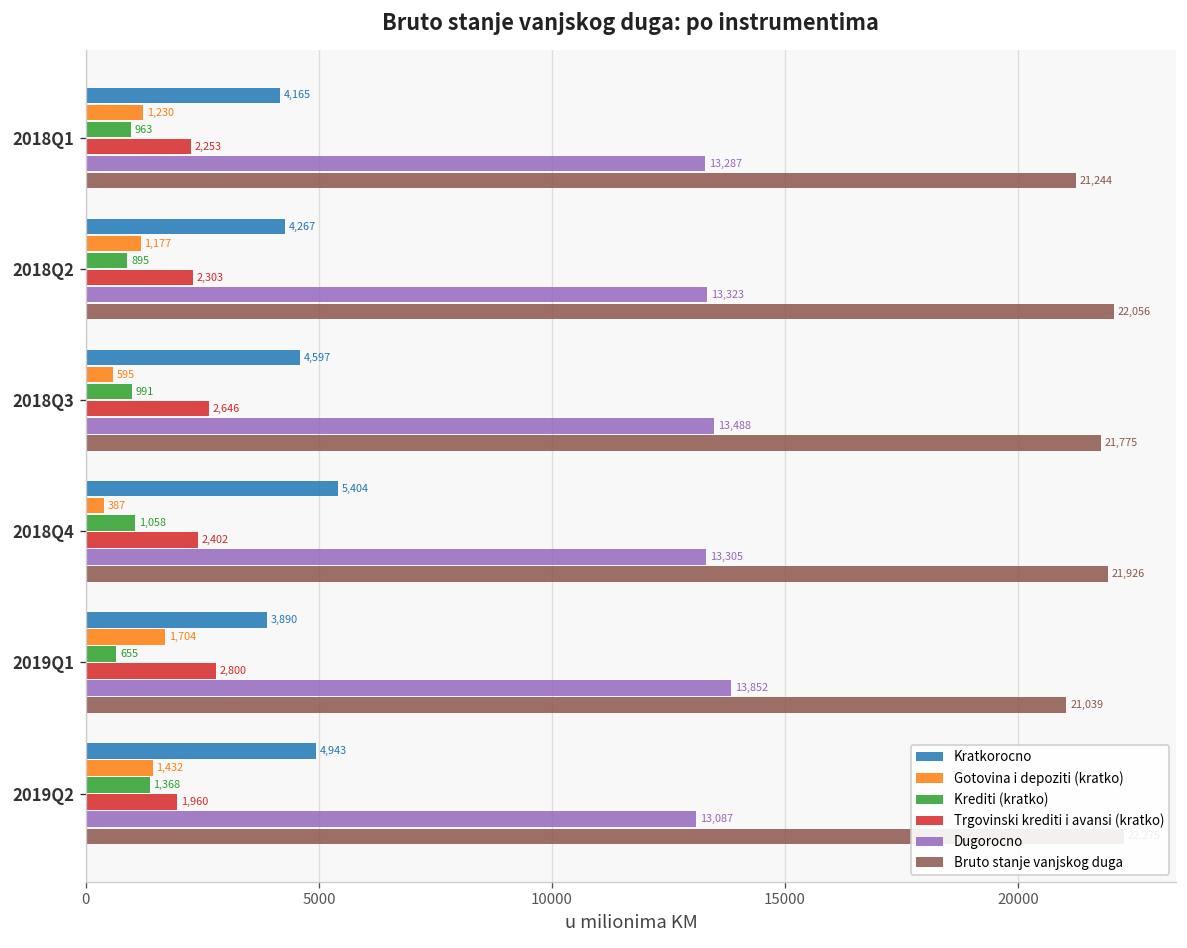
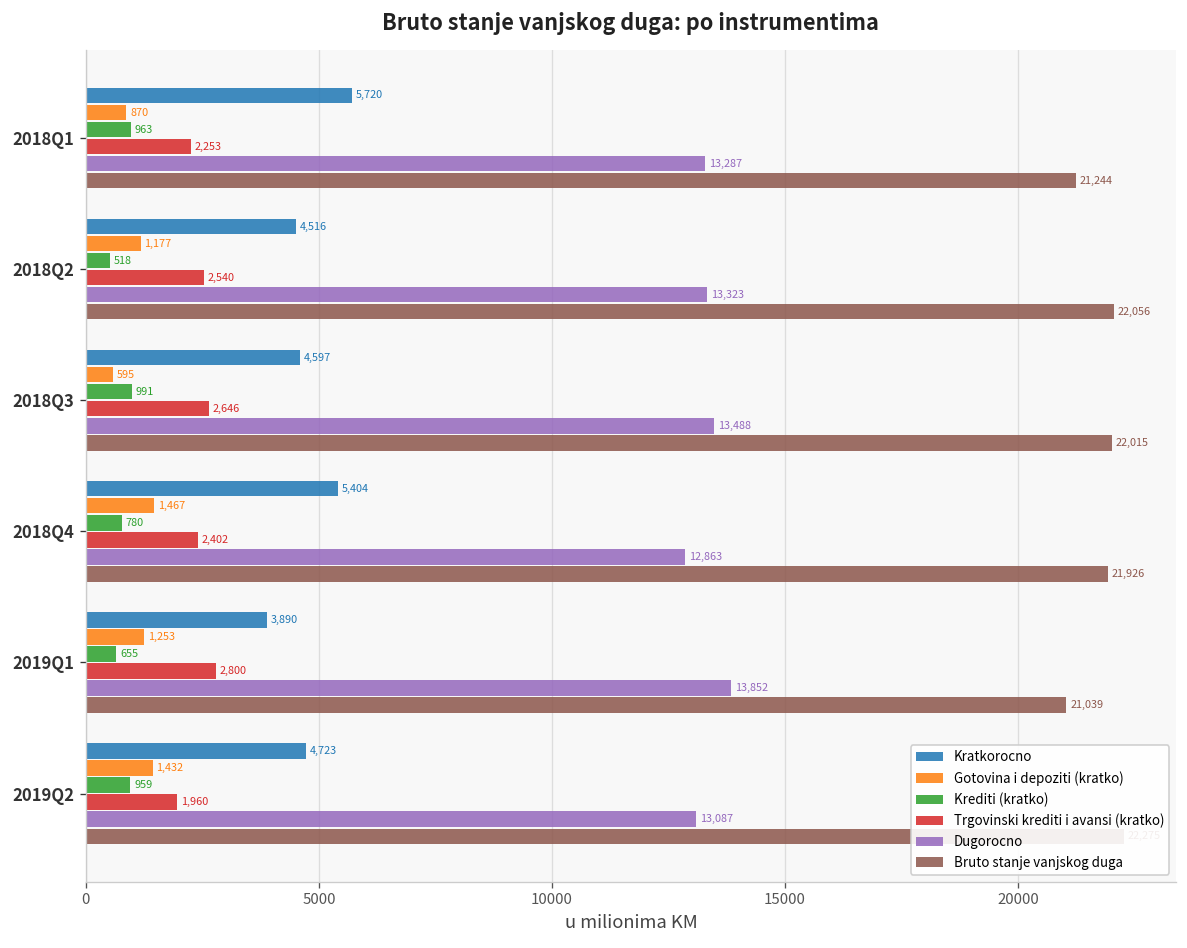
  {
    "Kratkorocno": {
-     "2018Q1": "4,165",
-     "2018Q2": "4,267",
+     "2018Q1": "5,720",
+     "2018Q2": "4,516",
      "2018Q3": "4,597",
      "2018Q4": "5,404",
      "2019Q1": "3,890",
-     "2019Q2": "4,943"
+     "2019Q2": "4,723"
    },
    "Gotovina i depoziti (kratko)": {
-     "2018Q1": "1,230",
+     "2018Q1": "870",
      "2018Q2": "1,177",
      "2018Q3": "595",
-     "2018Q4": "387",
-     "2019Q1": "1,704",
+     "2018Q4": "1,467",
+     "2019Q1": "1,253",
      "2019Q2": "1,432"
    },
    "Krediti (kratko)": {
      "2018Q1": "963",
-     "2018Q2": "895",
+     "2018Q2": "518",
      "2018Q3": "991",
-     "2018Q4": "1,058",
+     "2018Q4": "780",
      "2019Q1": "655",
-     "2019Q2": "1,368"
+     "2019Q2": "959"
    },
    "Trgovinski krediti i avansi (kratko)": {
      "2018Q1": "2,253",
-     "2018Q2": "2,303",
+     "2018Q2": "2,540",
      "2018Q3": "2,646",
      "2018Q4": "2,402",
      "2019Q1": "2,800",
      "2019Q2": "1,960"
    },
    "Dugorocno": {
      "2018Q1": "13,287",
      "2018Q2": "13,323",
      "2018Q3": "13,488",
-     "2018Q4": "13,305",
+     "2018Q4": "12,863",
      "2019Q1": "13,852",
      "2019Q2": "13,087"
    },
    "Bruto stanje vanjskog duga": {
      "2018Q1": "21,244",
      "2018Q2": "22,056",
-     "2018Q3": "21,775",
+     "2018Q3": "22,015",
      "2018Q4": "21,926",
      "2019Q1": "21,039"
    }
  }
